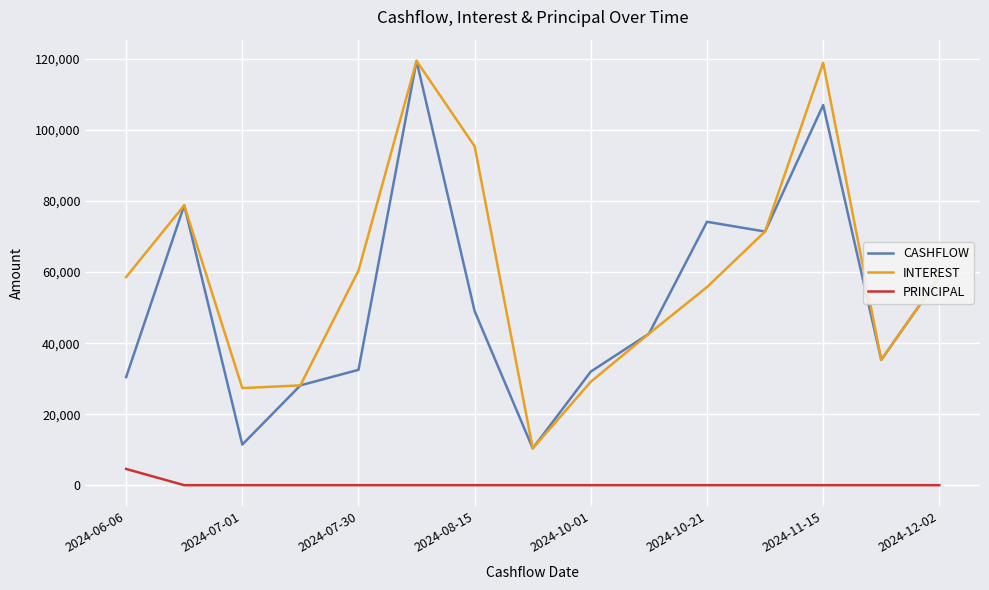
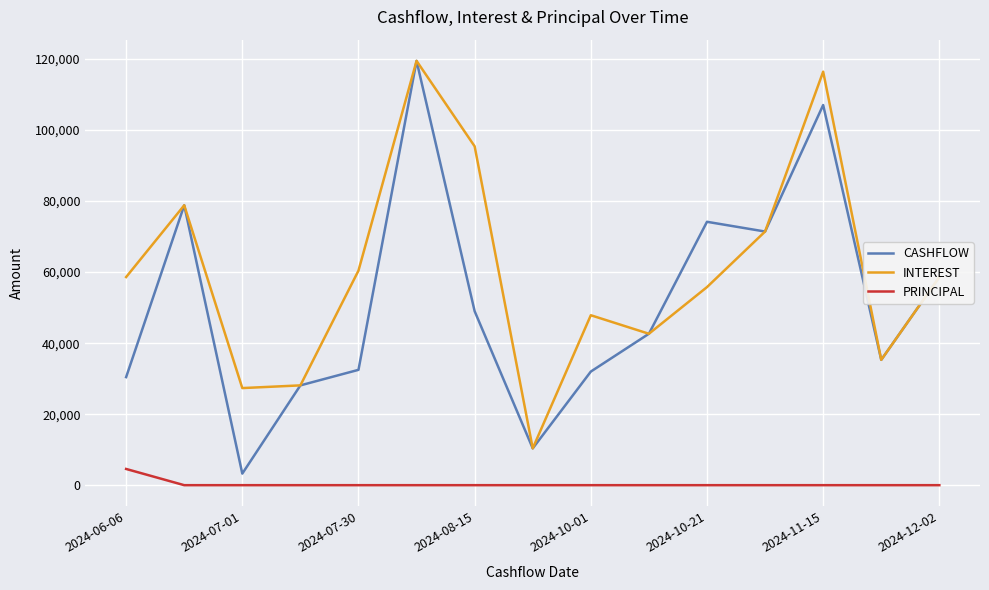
  {
    "CASHFLOW": {
      "2024-06-06": "30,000",
-     "2024-07-01": "11,000",
+     "2024-07-01": "3,000",
      "2024-07-30": "32,000",
      "2024-08-15": "49,000",
      "2024-10-01": "32,000",
      "2024-10-21": "74,000",
      "2024-11-15": "107,000"
    },
    "INTEREST": {
      "2024-06-06": "59,000",
      "2024-07-01": "27,000",
      "2024-07-30": "60,000",
      "2024-08-15": "95,000",
-     "2024-10-01": "29,000",
+     "2024-10-01": "48,000",
      "2024-10-21": "56,000",
-     "2024-11-15": "119,000"
+     "2024-11-15": "116,000"
    },
    "PRINCIPAL": {
      "2024-06-06": "5,000",
      "2024-07-01": "0",
      "2024-07-30": "0",
      "2024-08-15": "0",
      "2024-10-01": "0",
      "2024-10-21": "0",
      "2024-11-15": "0",
      "2024-12-02": "0"
    }
  }
